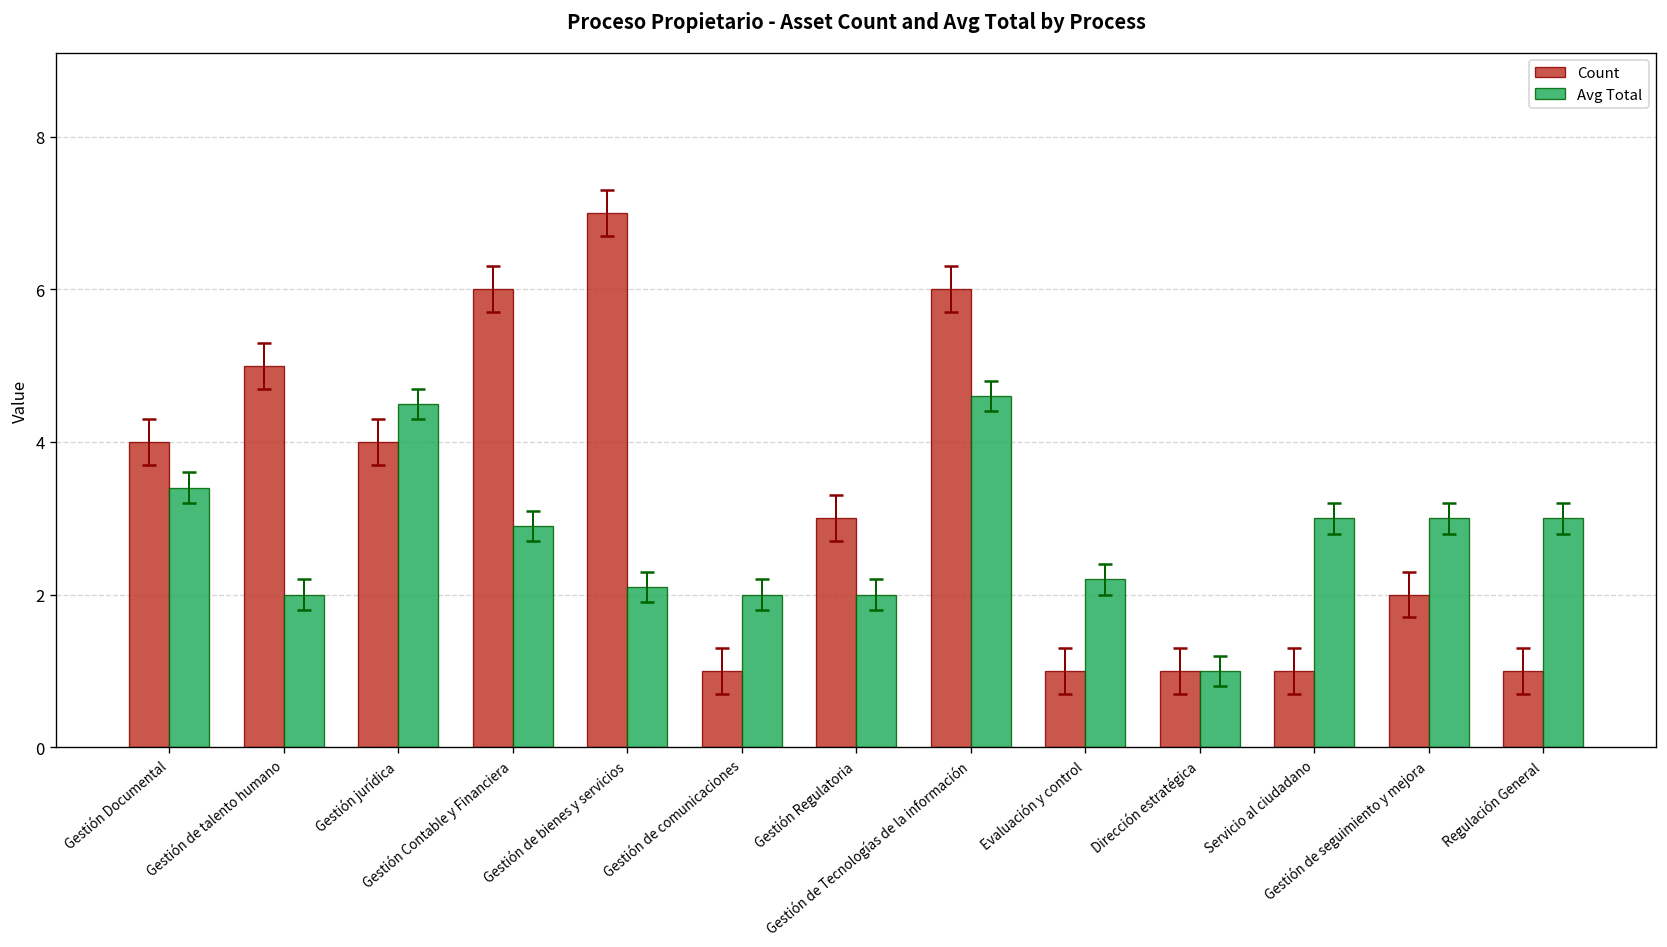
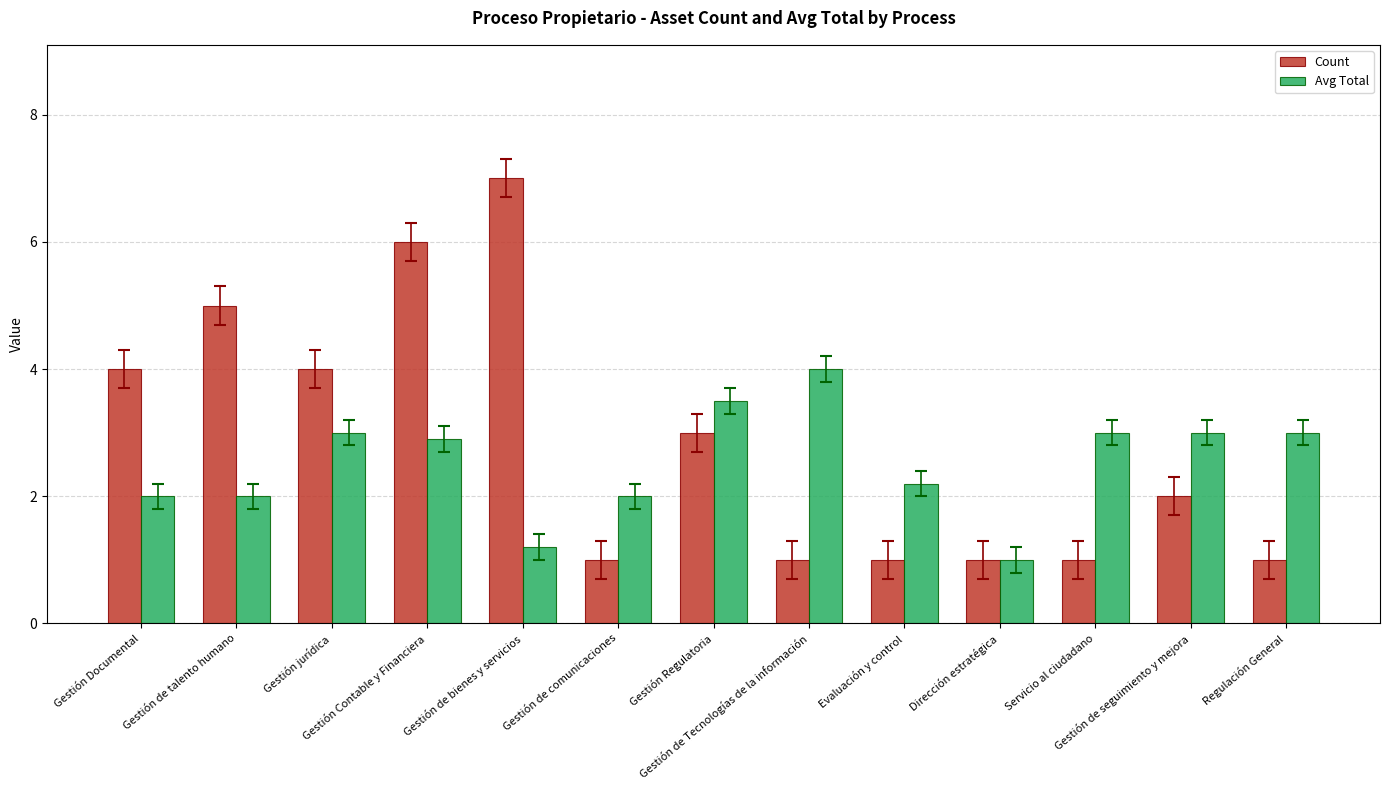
  {
    "Count": {
      "Gestión Documental": 4,
      "Gestión de talento humano": 5,
      "Gestión jurídica": 4,
      "Gestión Contable y Financiera": 6,
      "Gestión de bienes y servicios": 7,
      "Gestión de comunicaciones": 1,
      "Gestión Regulatoria": 3,
-     "Gestión de Tecnologías de la información": 6,
+     "Gestión de Tecnologías de la información": 1,
      "Evaluación y control": 1,
      "Dirección estratégica": 1,
      "Servicio al ciudadano": 1,
      "Gestión de seguimiento y mejora": 2,
      "Regulación General": 1
    },
    "Avg Total": {
-     "Gestión Documental": 3.4,
+     "Gestión Documental": 2.0,
      "Gestión de talento humano": 2.0,
-     "Gestión jurídica": 4.5,
+     "Gestión jurídica": 3.0,
      "Gestión Contable y Financiera": 2.9,
-     "Gestión de bienes y servicios": 2.1,
+     "Gestión de bienes y servicios": 1.2,
      "Gestión de comunicaciones": 2.0,
-     "Gestión Regulatoria": 2.0,
-     "Gestión de Tecnologías de la información": 4.6,
+     "Gestión Regulatoria": 3.5,
+     "Gestión de Tecnologías de la información": 4.0,
      "Evaluación y control": 2.2,
      "Dirección estratégica": 1.0,
      "Servicio al ciudadano": 3.0,
      "Gestión de seguimiento y mejora": 3.0,
      "Regulación General": 3.0
    }
  }
